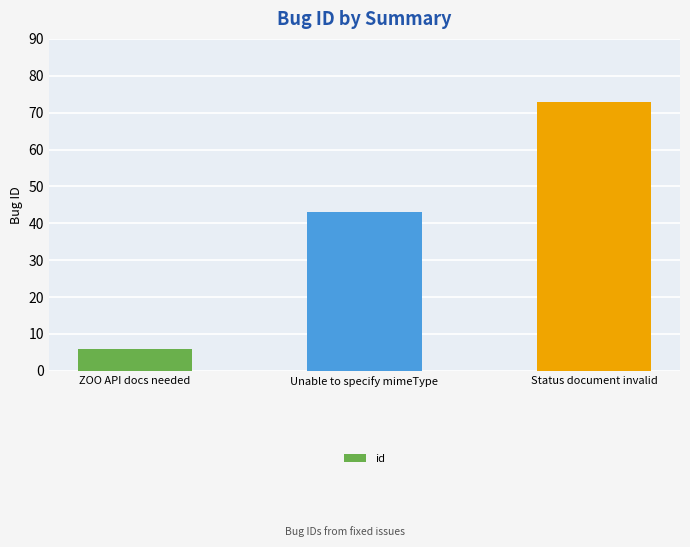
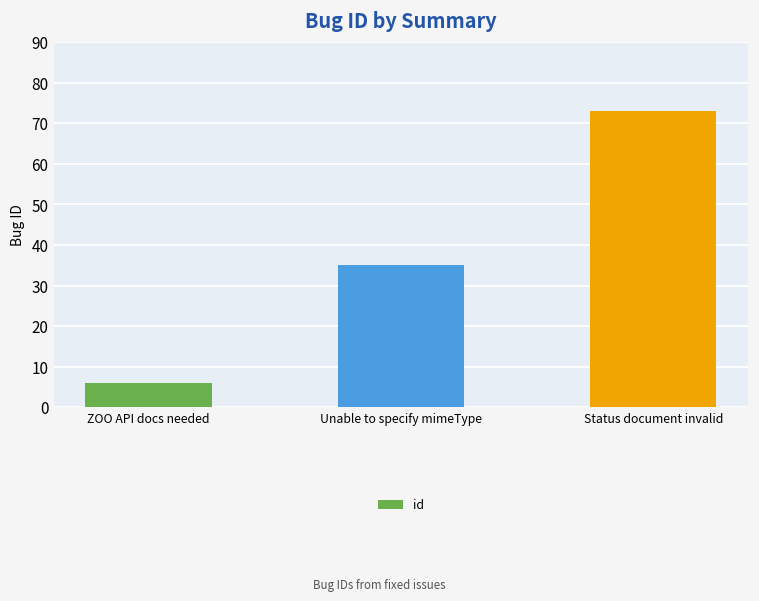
  {
    "ZOO API docs needed": 6,
-   "Unable to specify mimeType": 43,
+   "Unable to specify mimeType": 35,
    "Status document invalid": 73
  }
